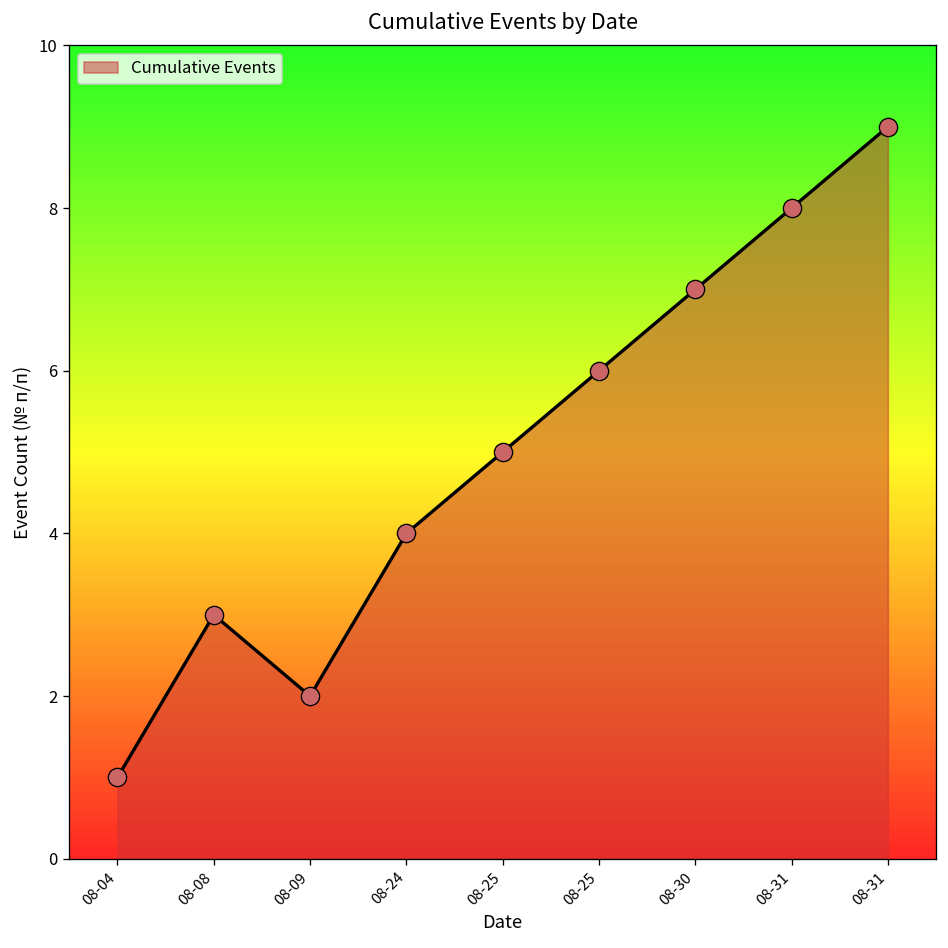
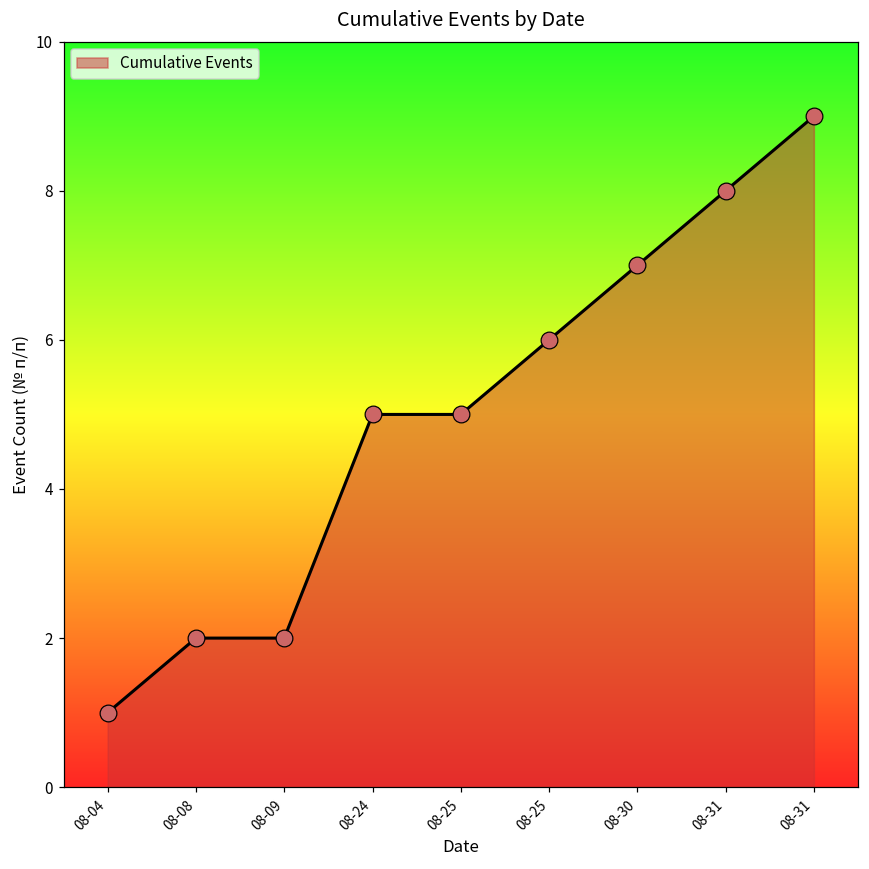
  {
    "08-04": 1,
-   "08-08": 3,
+   "08-08": 2,
    "08-09": 2,
-   "08-24": 4,
+   "08-24": 5,
    "08-30": 7
  }
